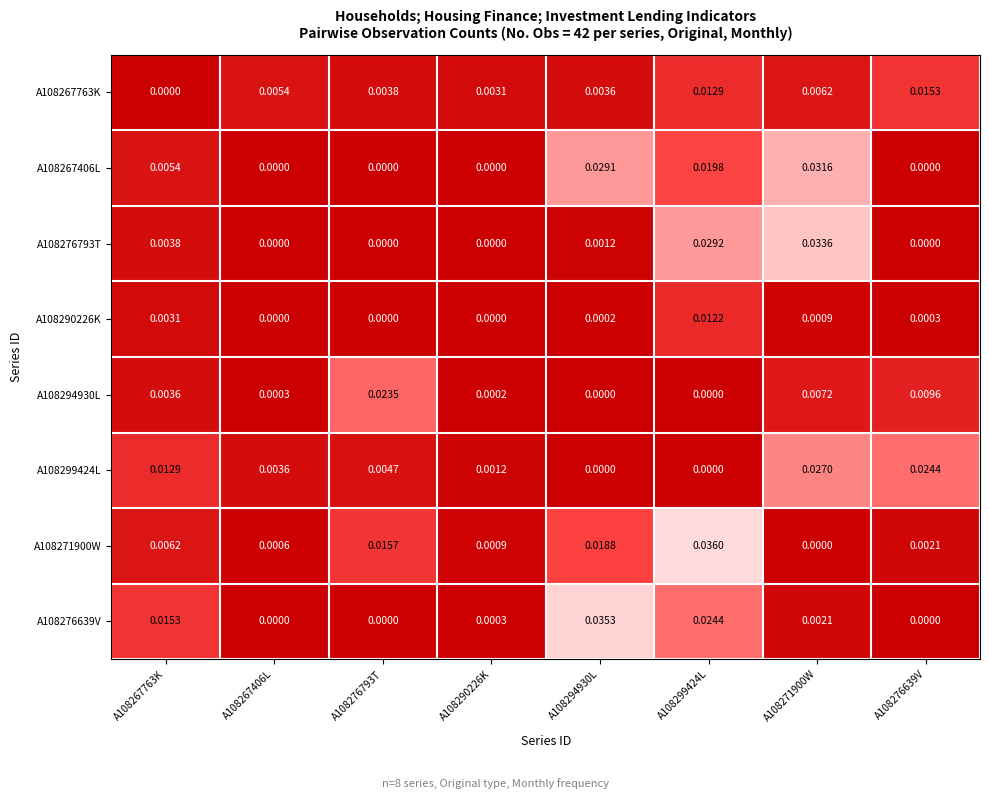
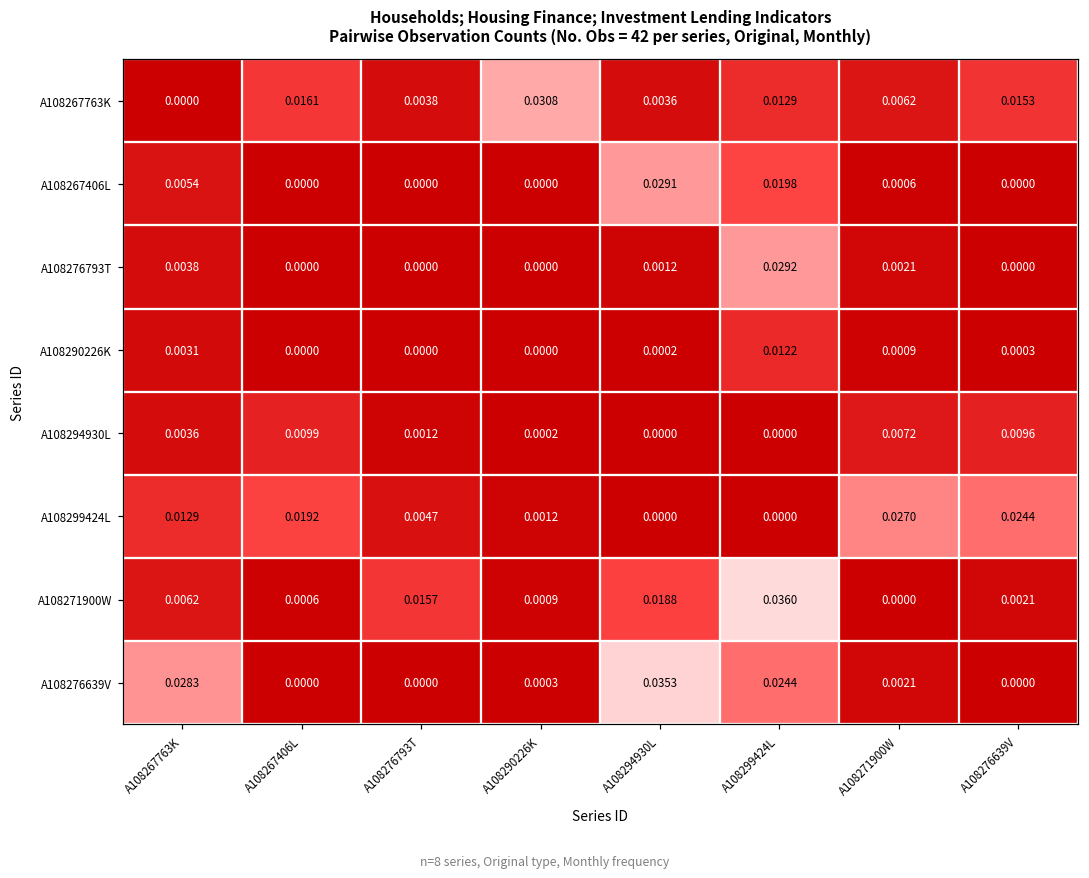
  {
    "A108267763K": {
      "A108267763K": 0.0000,
-     "A108267406L": 0.0054,
+     "A108267406L": 0.0161,
      "A108276793T": 0.0038,
-     "A108290226K": 0.0031,
+     "A108290226K": 0.0308,
      "A108294930L": 0.0036,
      "A108299424L": 0.0129,
      "A108271900W": 0.0062,
      "A108276639V": 0.0153
    },
    "A108267406L": {
      "A108267763K": 0.0054,
      "A108267406L": 0.0000,
      "A108276793T": 0.0000,
      "A108290226K": 0.0000,
      "A108294930L": 0.0291,
      "A108299424L": 0.0198,
-     "A108271900W": 0.0316,
+     "A108271900W": 0.0006,
      "A108276639V": 0.0000
    },
    "A108276793T": {
      "A108267763K": 0.0038,
      "A108267406L": 0.0000,
      "A108276793T": 0.0000,
      "A108290226K": 0.0000,
      "A108294930L": 0.0012,
      "A108299424L": 0.0292,
-     "A108271900W": 0.0336,
+     "A108271900W": 0.0021,
      "A108276639V": 0.0000
    },
    "A108290226K": {
      "A108267763K": 0.0031,
      "A108267406L": 0.0000,
      "A108276793T": 0.0000,
      "A108290226K": 0.0000,
      "A108294930L": 0.0002,
      "A108299424L": 0.0122,
      "A108271900W": 0.0009,
      "A108276639V": 0.0003
    },
    "A108294930L": {
      "A108267763K": 0.0036,
-     "A108267406L": 0.0003,
-     "A108276793T": 0.0235,
+     "A108267406L": 0.0099,
+     "A108276793T": 0.0012,
      "A108290226K": 0.0002,
      "A108294930L": 0.0000,
      "A108299424L": 0.0000,
      "A108271900W": 0.0072,
      "A108276639V": 0.0096
    },
    "A108299424L": {
      "A108267763K": 0.0129,
-     "A108267406L": 0.0036,
+     "A108267406L": 0.0192,
      "A108276793T": 0.0047,
      "A108290226K": 0.0012,
      "A108294930L": 0.0000,
      "A108299424L": 0.0000,
      "A108271900W": 0.0270,
      "A108276639V": 0.0244
    },
    "A108271900W": {
      "A108267763K": 0.0062,
      "A108267406L": 0.0006,
      "A108276793T": 0.0157,
      "A108290226K": 0.0009,
      "A108294930L": 0.0188,
      "A108299424L": 0.0360,
      "A108271900W": 0.0000,
      "A108276639V": 0.0021
    },
    "A108276639V": {
-     "A108267763K": 0.0153,
+     "A108267763K": 0.0283,
      "A108267406L": 0.0000,
      "A108276793T": 0.0000,
      "A108290226K": 0.0003,
      "A108294930L": 0.0353,
      "A108299424L": 0.0244,
      "A108271900W": 0.0021,
      "A108276639V": 0.0000
    }
  }
